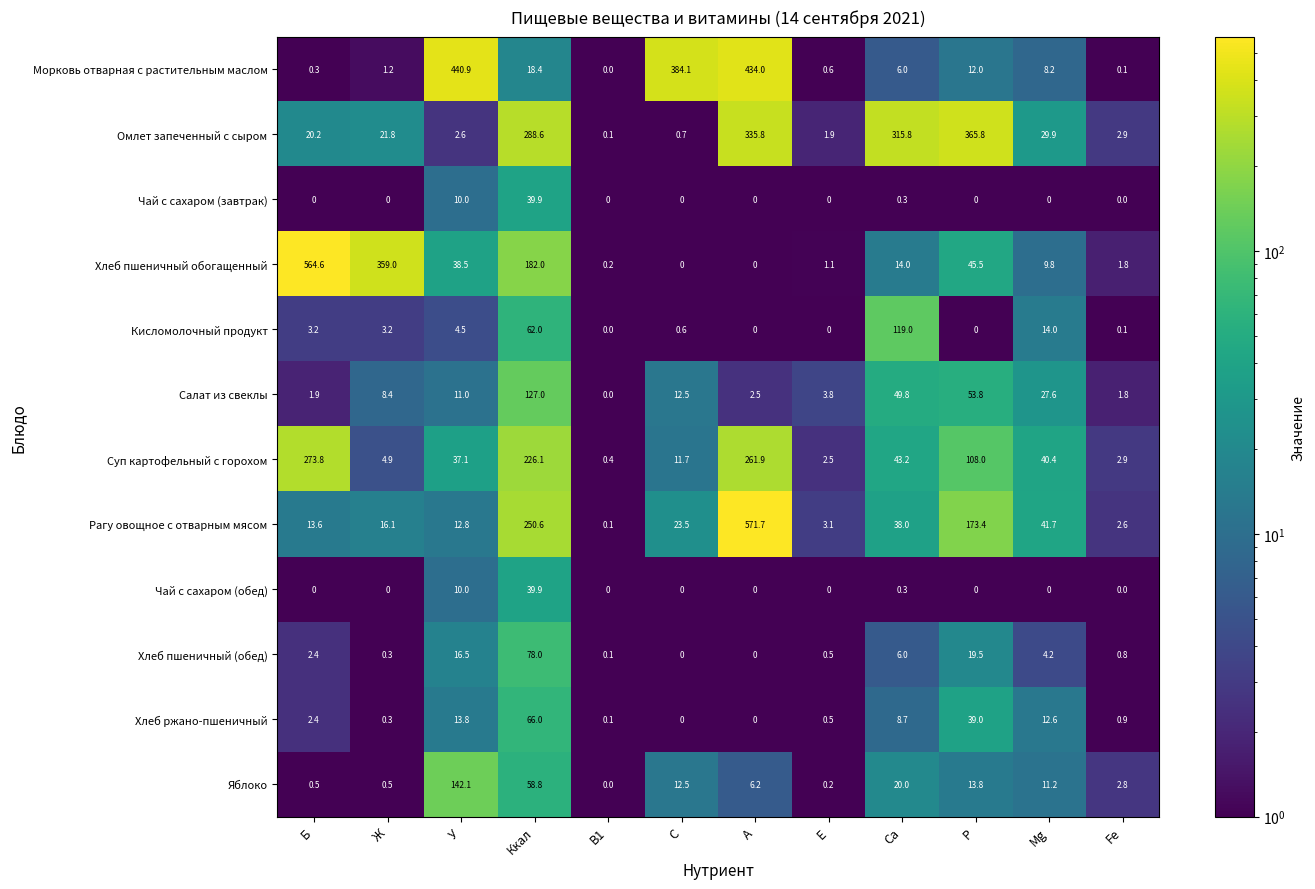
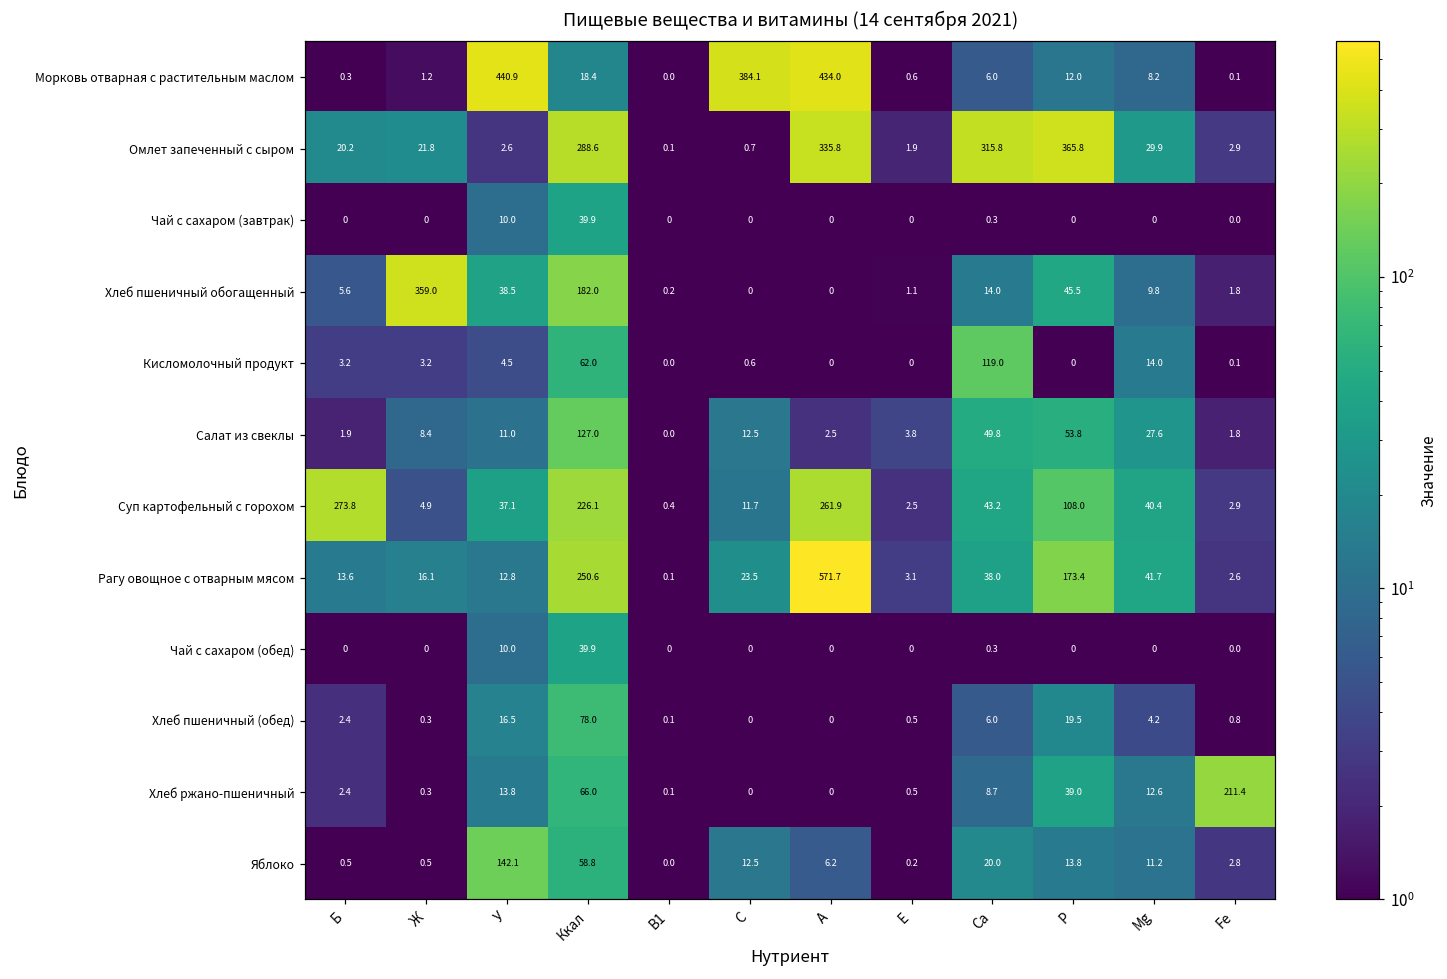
  {
    "Морковь отварная с растительным маслом": {
      "Б": 0.3,
      "Ж": 1.2,
      "У": 440.9,
      "Ккал": 18.4,
      "B1": 0.0,
      "C": 384.1,
      "A": 434.0,
      "E": 0.6,
      "Ca": 6.0,
      "P": 12.0,
      "Mg": 8.2,
      "Fe": 0.1
    },
    "Омлет запеченный с сыром": {
      "Б": 20.2,
      "Ж": 21.8,
      "У": 2.6,
      "Ккал": 288.6,
      "B1": 0.1,
      "C": 0.7,
      "A": 335.8,
      "E": 1.9,
      "Ca": 315.8,
      "P": 365.8,
      "Mg": 29.9,
      "Fe": 2.9
    },
    "Чай с сахаром (завтрак)": {
      "Б": 0,
      "Ж": 0,
      "У": 10.0,
      "Ккал": 39.9,
      "B1": 0,
      "C": 0,
      "A": 0,
      "E": 0,
      "Ca": 0.3,
      "P": 0,
      "Mg": 0,
      "Fe": 0.0
    },
    "Хлеб пшеничный обогащенный": {
-     "Б": 564.6,
+     "Б": 5.6,
      "Ж": 359.0,
      "У": 38.5,
      "Ккал": 182.0,
      "B1": 0.2,
      "C": 0,
      "A": 0,
      "E": 1.1,
      "Ca": 14.0,
      "P": 45.5,
      "Mg": 9.8,
      "Fe": 1.8
    },
    "Кисломолочный продукт": {
      "Б": 3.2,
      "Ж": 3.2,
      "У": 4.5,
      "Ккал": 62.0,
      "B1": 0.0,
      "C": 0.6,
      "A": 0,
      "E": 0,
      "Ca": 119.0,
      "P": 0,
      "Mg": 14.0,
      "Fe": 0.1
    },
    "Салат из свеклы": {
      "Б": 1.9,
      "Ж": 8.4,
      "У": 11.0,
      "Ккал": 127.0,
      "B1": 0.0,
      "C": 12.5,
      "A": 2.5,
      "E": 3.8,
      "Ca": 49.8,
      "P": 53.8,
      "Mg": 27.6,
      "Fe": 1.8
    },
    "Суп картофельный с горохом": {
      "Б": 273.8,
      "Ж": 4.9,
      "У": 37.1,
      "Ккал": 226.1,
      "B1": 0.4,
      "C": 11.7,
      "A": 261.9,
      "E": 2.5,
      "Ca": 43.2,
      "P": 108.0,
      "Mg": 40.4,
      "Fe": 2.9
    },
    "Рагу овощное с отварным мясом": {
      "Б": 13.6,
      "Ж": 16.1,
      "У": 12.8,
      "Ккал": 250.6,
      "B1": 0.1,
      "C": 23.5,
      "A": 571.7,
      "E": 3.1,
      "Ca": 38.0,
      "P": 173.4,
      "Mg": 41.7,
      "Fe": 2.6
    },
    "Чай с сахаром (обед)": {
      "Б": 0,
      "Ж": 0,
      "У": 10.0,
      "Ккал": 39.9,
      "B1": 0,
      "C": 0,
      "A": 0,
      "E": 0,
      "Ca": 0.3,
      "P": 0,
      "Mg": 0,
      "Fe": 0.0
    },
    "Хлеб пшеничный (обед)": {
      "Б": 2.4,
      "Ж": 0.3,
      "У": 16.5,
      "Ккал": 78.0,
      "B1": 0.1,
      "C": 0,
      "A": 0,
      "E": 0.5,
      "Ca": 6.0,
      "P": 19.5,
      "Mg": 4.2,
      "Fe": 0.8
    },
    "Хлеб ржано-пшеничный": {
      "Б": 2.4,
      "Ж": 0.3,
      "У": 13.8,
      "Ккал": 66.0,
      "B1": 0.1,
      "C": 0,
      "A": 0,
      "E": 0.5,
      "Ca": 8.7,
      "P": 39.0,
      "Mg": 12.6,
-     "Fe": 0.9
+     "Fe": 211.4
    },
    "Яблоко": {
      "Б": 0.5,
      "Ж": 0.5,
      "У": 142.1,
      "Ккал": 58.8,
      "B1": 0.0,
      "C": 12.5,
      "A": 6.2,
      "E": 0.2,
      "Ca": 20.0,
      "P": 13.8,
      "Mg": 11.2,
      "Fe": 2.8
    }
  }
